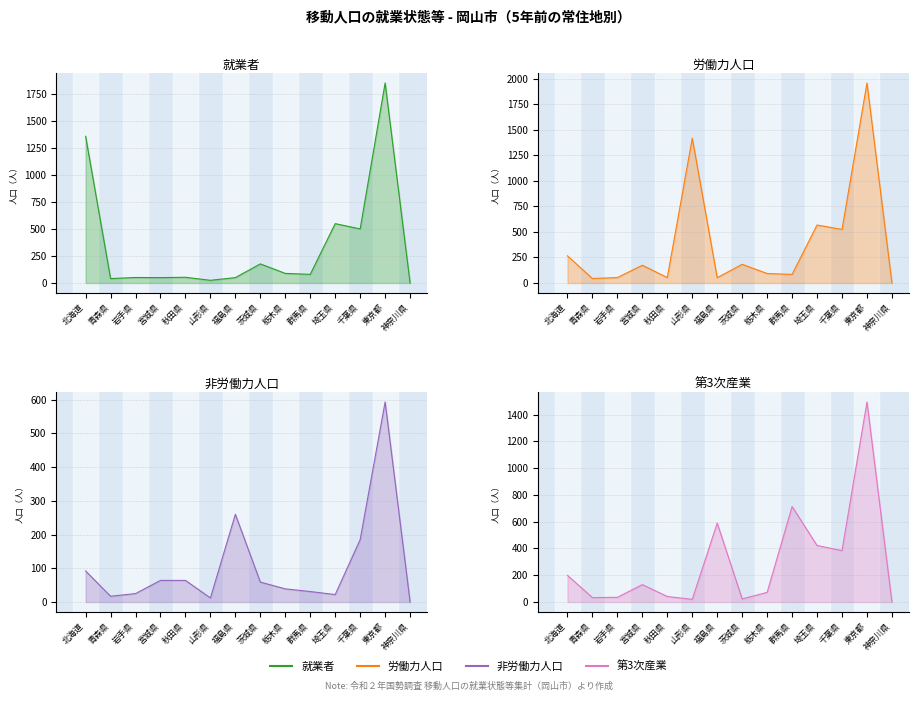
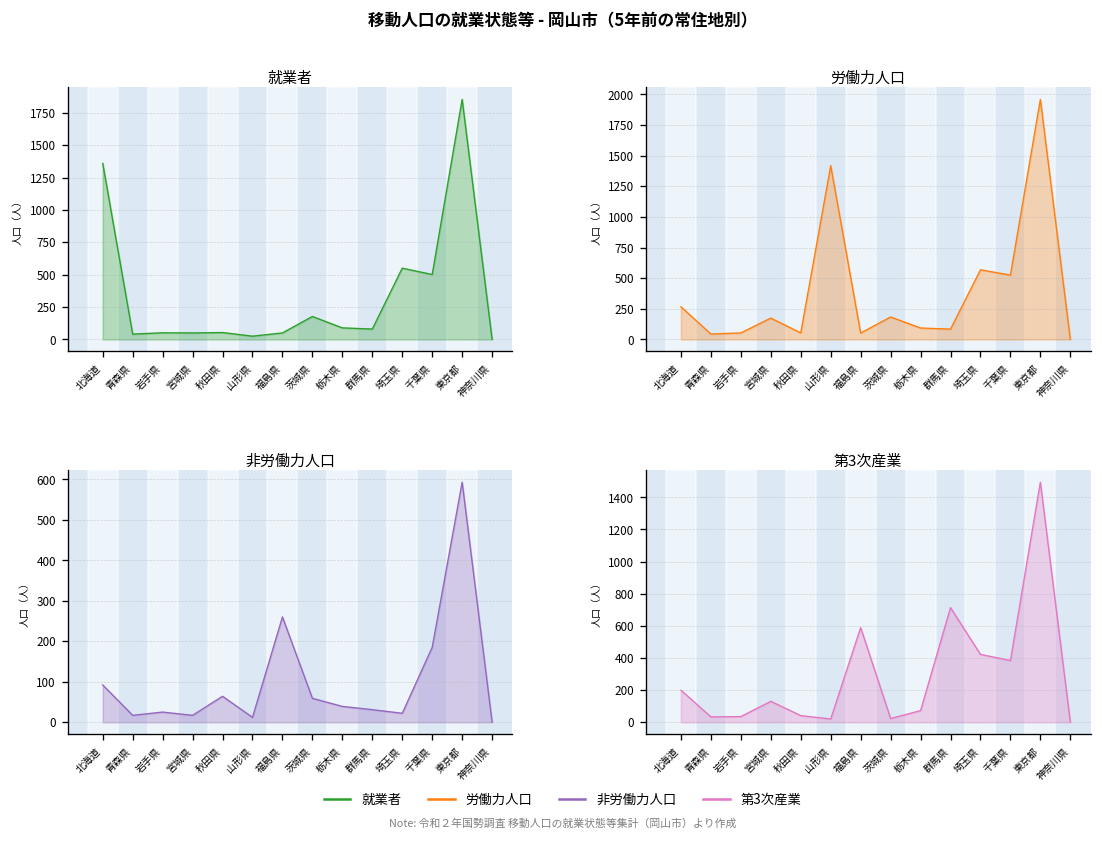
  {
    "就業者": {
      "北海道": 1360,
      "青森県": 40,
      "岩手県": 50,
      "宮城県": 50,
      "秋田県": 50,
      "山形県": 30,
      "福島県": 50,
      "茨城県": 180,
      "栃木県": 90,
      "群馬県": 80,
      "埼玉県": 550,
      "千葉県": 500,
      "東京都": 1850,
      "神奈川県": 0
    },
    "労働力人口": {
      "北海道": 270,
      "青森県": 40,
      "岩手県": 50,
      "宮城県": 170,
      "秋田県": 50,
      "山形県": 1420,
      "福島県": 50,
      "茨城県": 180,
      "栃木県": 90,
      "群馬県": 80,
      "埼玉県": 570,
      "千葉県": 530,
      "東京都": 1960,
      "神奈川県": 0
    },
    "非労働力人口": {
      "北海道": 90,
      "青森県": 20,
      "岩手県": 30,
-     "宮城県": 60,
+     "宮城県": 20,
      "秋田県": 60,
      "山形県": 10,
      "福島県": 260,
      "茨城県": 60,
      "栃木県": 40,
      "群馬県": 30,
      "埼玉県": 20,
      "千葉県": 190,
      "東京都": 590,
      "神奈川県": 0
    },
    "第3次産業": {
      "北海道": 200,
      "青森県": 30,
      "岩手県": 40,
      "宮城県": 130,
      "秋田県": 40,
      "山形県": 20,
      "福島県": 590,
      "茨城県": 20,
      "栃木県": 70,
      "群馬県": 710,
      "埼玉県": 420,
      "千葉県": 380,
      "東京都": 1490,
      "神奈川県": 0
    }
  }
